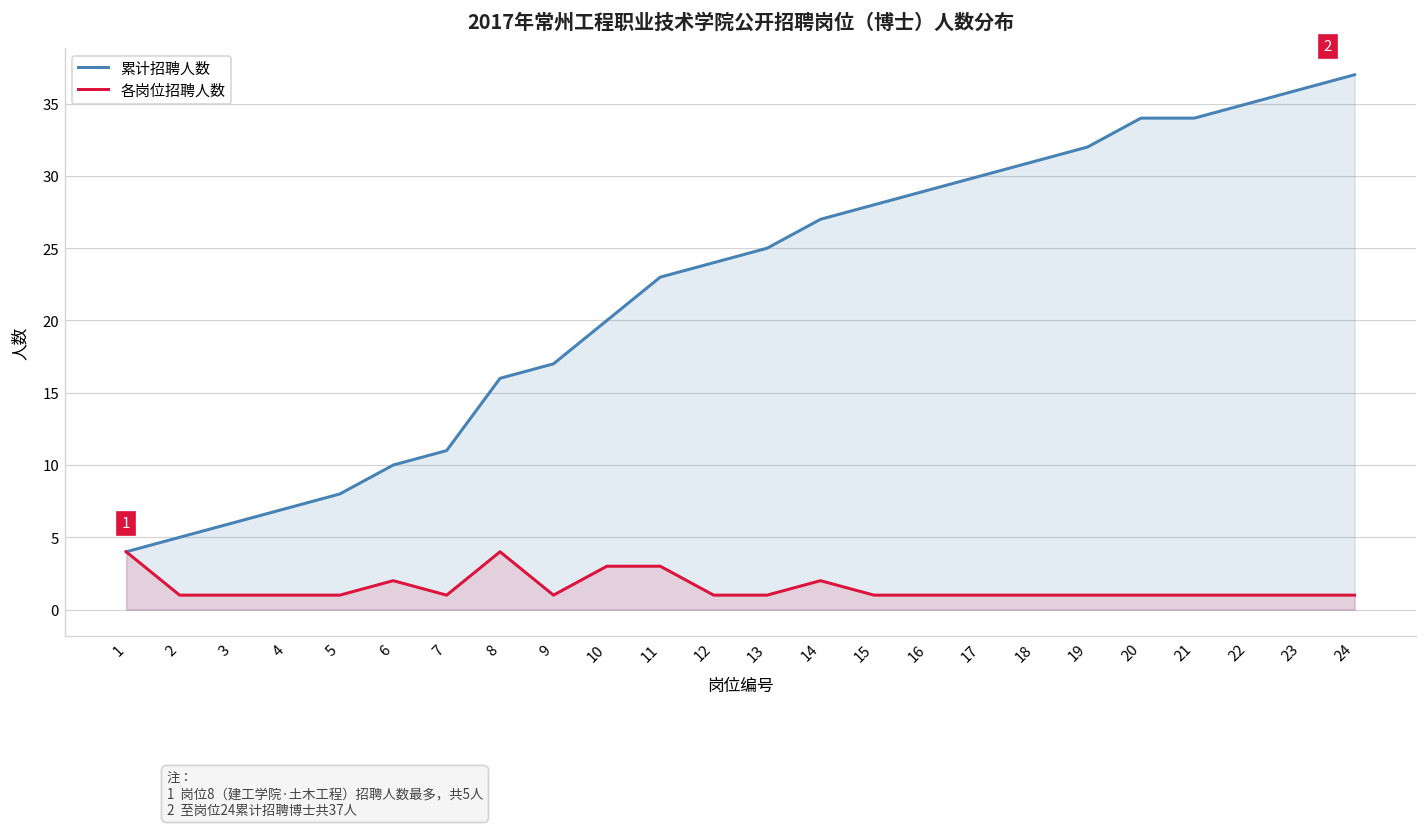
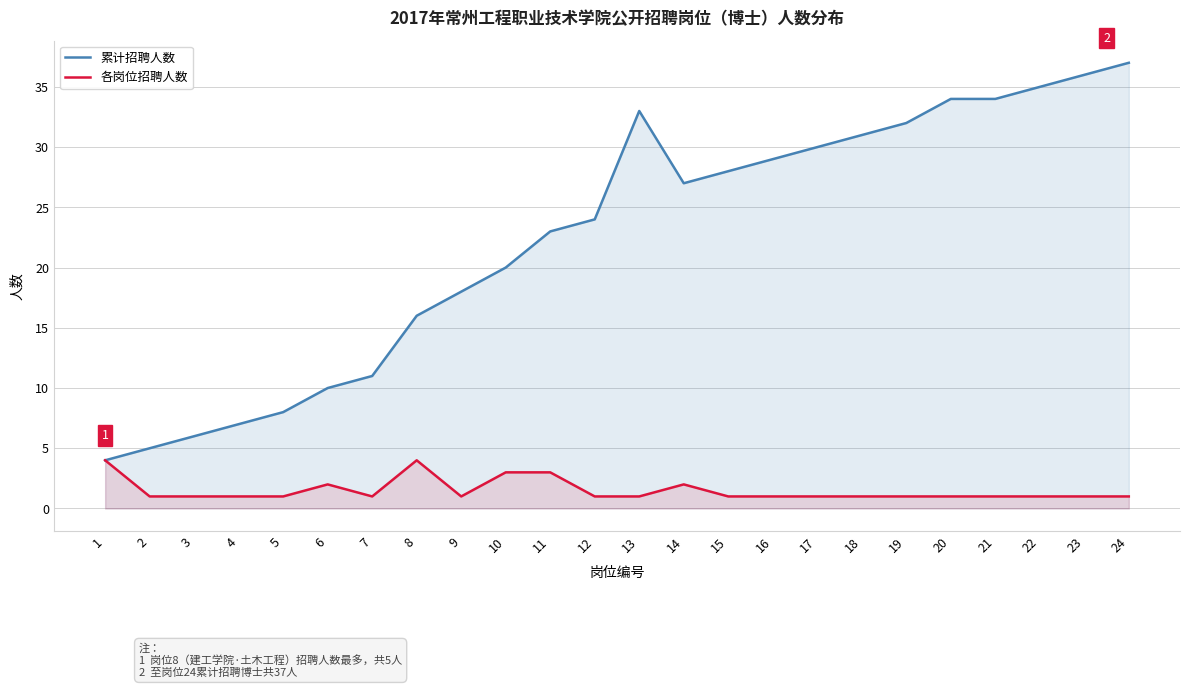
  {
    "累计招聘人数": {
      "2": 5,
      "3": 6,
      "4": 7,
      "5": 8,
      "6": 10,
      "7": 11,
      "8": 16,
-     "9": 17,
+     "9": 18,
      "10": 20,
      "11": 23,
      "12": 24,
-     "13": 25,
+     "13": 33,
      "14": 27,
      "15": 28,
      "16": 29,
      "17": 30,
      "18": 31,
      "19": 32,
      "20": 34,
      "21": 34,
      "22": 35,
      "23": 36,
      "24": 37
    },
    "各岗位招聘人数": {
      "2": 1,
      "3": 1,
      "4": 1,
      "5": 1,
      "6": 2,
      "7": 1,
      "8": 4,
      "9": 1,
      "10": 3,
      "11": 3,
      "12": 1,
      "13": 1,
      "14": 2,
      "15": 1,
      "16": 1,
      "17": 1,
      "18": 1,
      "19": 1,
      "20": 1,
      "21": 1,
      "22": 1,
      "23": 1,
      "24": 1
    }
  }
